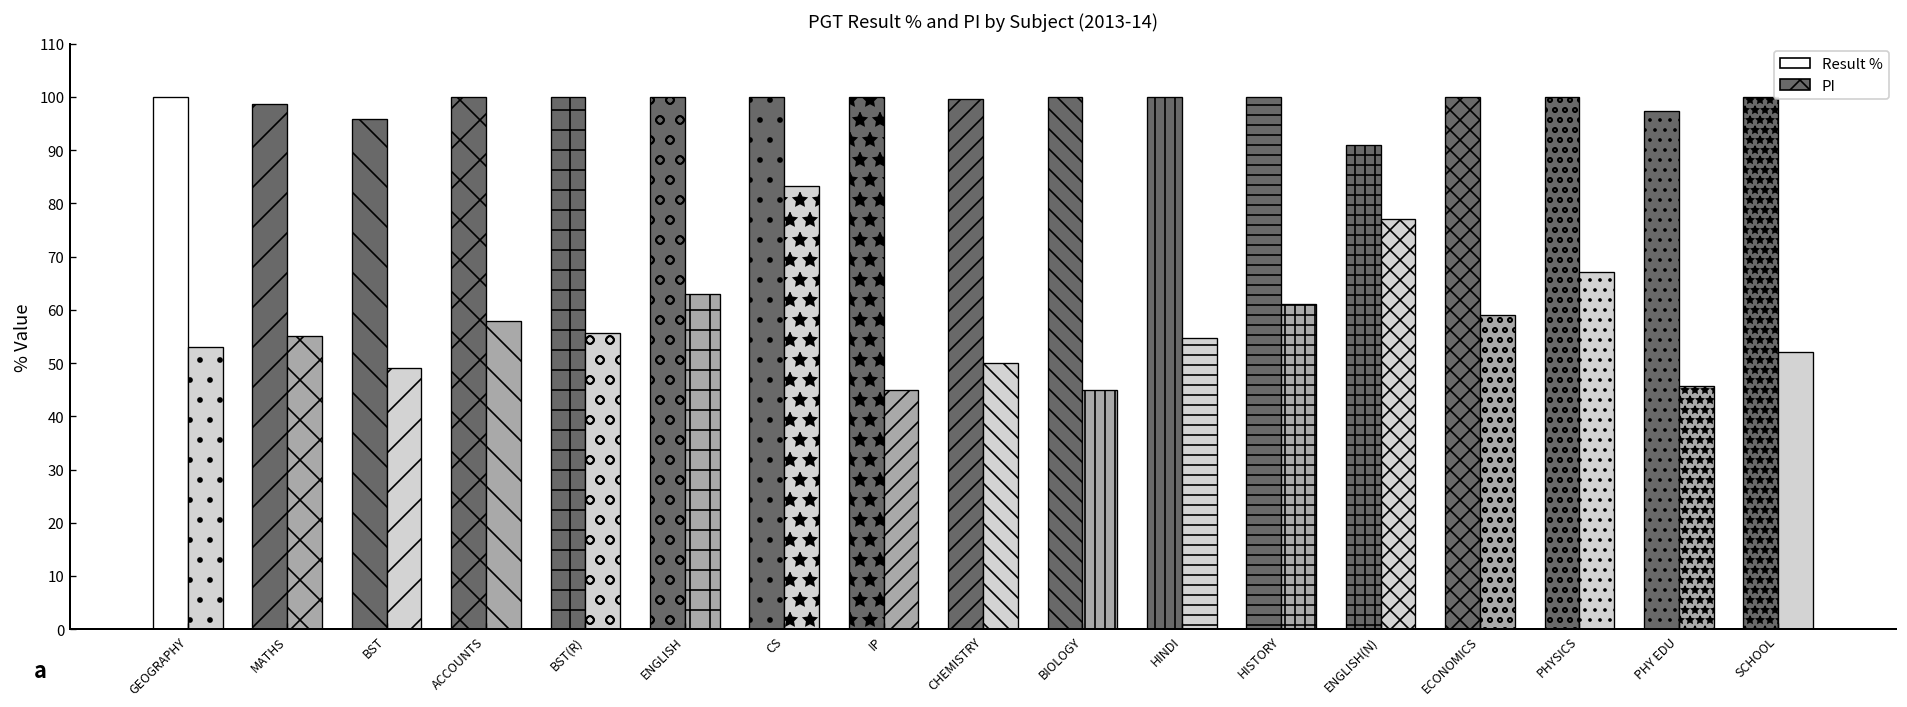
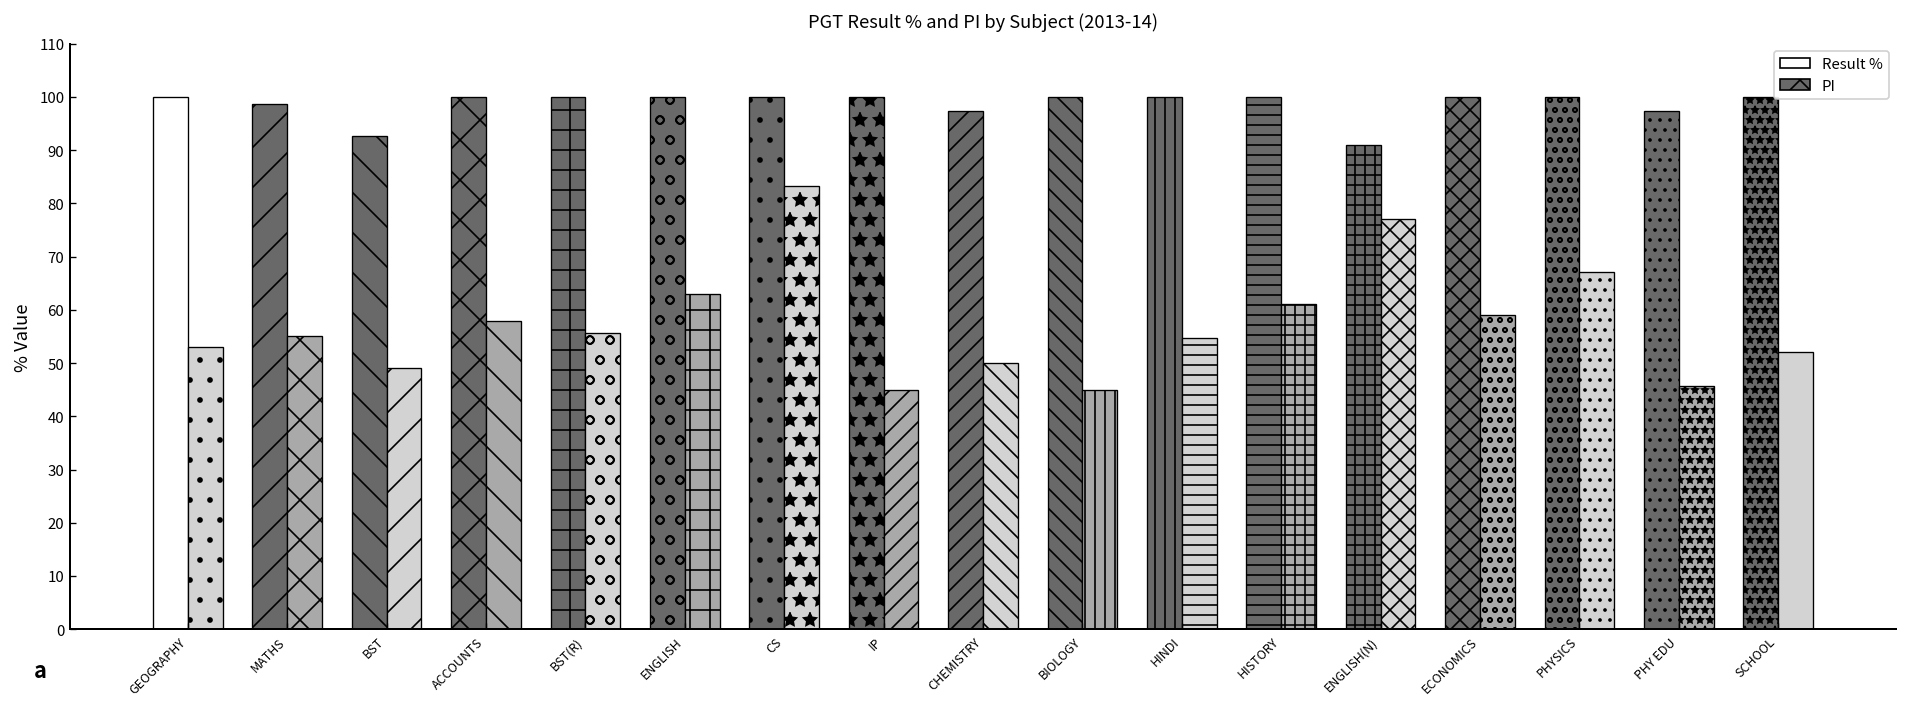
  {
    "Result %": {
      "GEOGRAPHY": 100,
      "MATHS": 99,
-     "BST": 96,
+     "BST": 93,
      "ACCOUNTS": 100,
      "BST(R)": 100,
      "ENGLISH": 100,
      "CS": 100,
      "IP": 100,
-     "CHEMISTRY": 100,
+     "CHEMISTRY": 97,
      "BIOLOGY": 100,
      "HINDI": 100,
      "HISTORY": 100,
      "ENGLISH(N)": 91,
      "ECONOMICS": 100,
      "PHYSICS": 100,
      "PHY EDU": 97,
      "SCHOOL": 100
    }
  }
